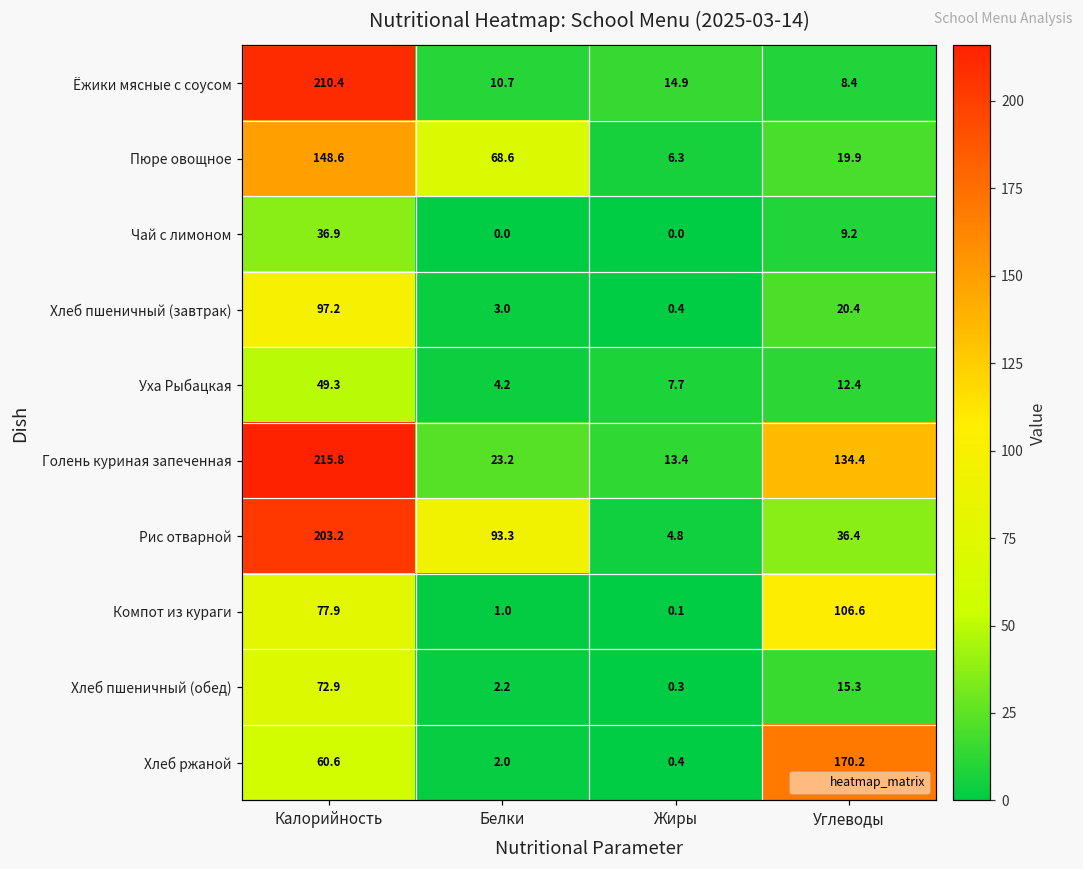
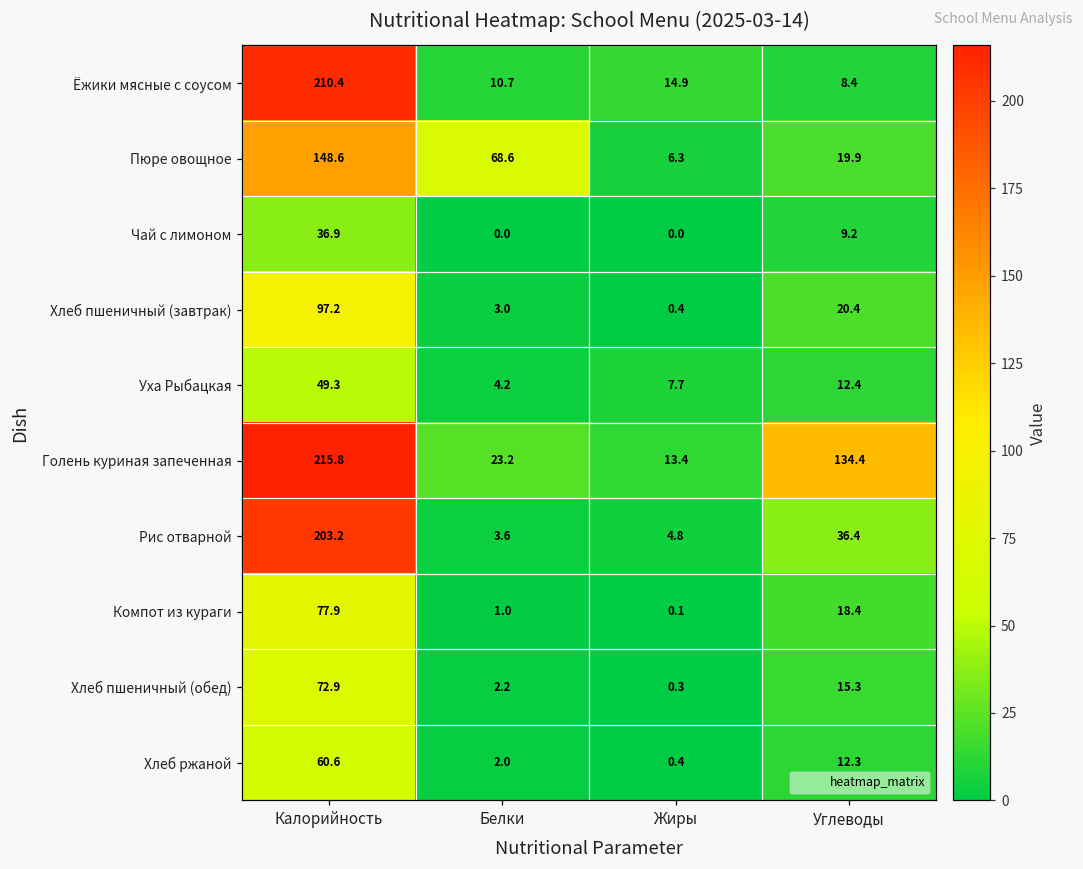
  {
    "Ёжики мясные с соусом": {
      "Калорийность": 210.4,
      "Белки": 10.7,
      "Жиры": 14.9,
      "Углеводы": 8.4
    },
    "Пюре овощное": {
      "Калорийность": 148.6,
      "Белки": 68.6,
      "Жиры": 6.3,
      "Углеводы": 19.9
    },
    "Чай с лимоном": {
      "Калорийность": 36.9,
      "Белки": 0.0,
      "Жиры": 0.0,
      "Углеводы": 9.2
    },
    "Хлеб пшеничный (завтрак)": {
      "Калорийность": 97.2,
      "Белки": 3.0,
      "Жиры": 0.4,
      "Углеводы": 20.4
    },
    "Уха Рыбацкая": {
      "Калорийность": 49.3,
      "Белки": 4.2,
      "Жиры": 7.7,
      "Углеводы": 12.4
    },
    "Голень куриная запеченная": {
      "Калорийность": 215.8,
      "Белки": 23.2,
      "Жиры": 13.4,
      "Углеводы": 134.4
    },
    "Рис отварной": {
      "Калорийность": 203.2,
-     "Белки": 93.3,
+     "Белки": 3.6,
      "Жиры": 4.8,
      "Углеводы": 36.4
    },
    "Компот из кураги": {
      "Калорийность": 77.9,
      "Белки": 1.0,
      "Жиры": 0.1,
-     "Углеводы": 106.6
+     "Углеводы": 18.4
    },
    "Хлеб пшеничный (обед)": {
      "Калорийность": 72.9,
      "Белки": 2.2,
      "Жиры": 0.3,
      "Углеводы": 15.3
    },
    "Хлеб ржаной": {
      "Калорийность": 60.6,
      "Белки": 2.0,
      "Жиры": 0.4,
-     "Углеводы": 170.2
+     "Углеводы": 12.3
    }
  }
